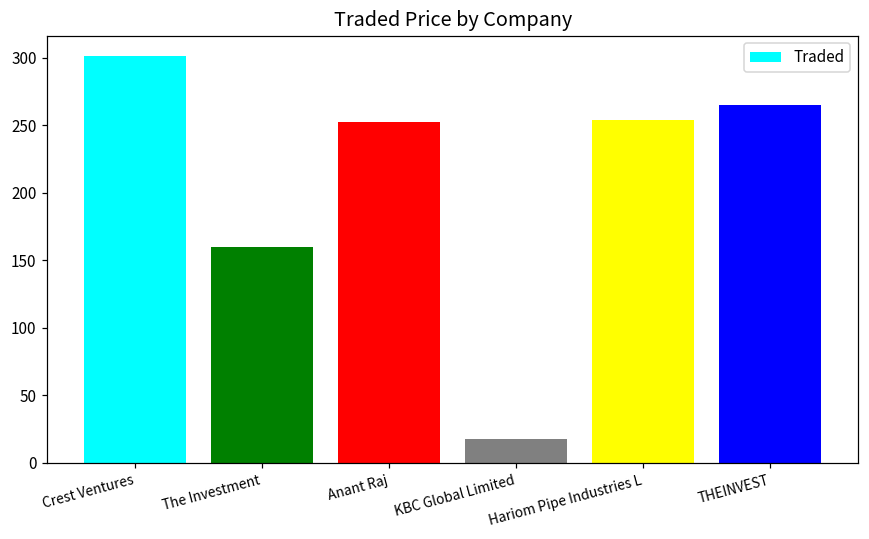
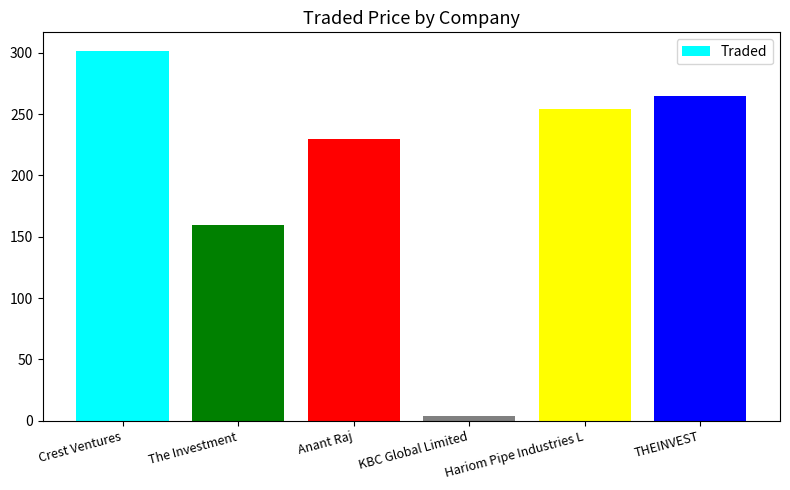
  {
    "Crest Ventures": 302,
    "The Investment": 160,
-   "Anant Raj": 252,
-   "KBC Global Limited": 17,
+   "Anant Raj": 230,
+   "KBC Global Limited": 4,
    "Hariom Pipe Industries L": 254,
    "THEINVEST": 265
  }
